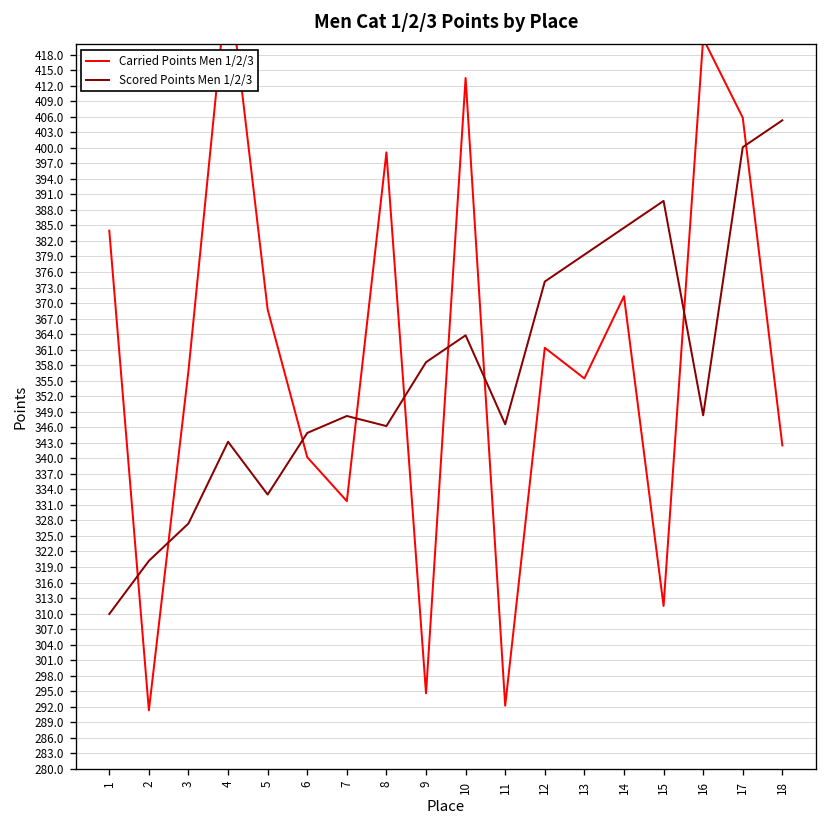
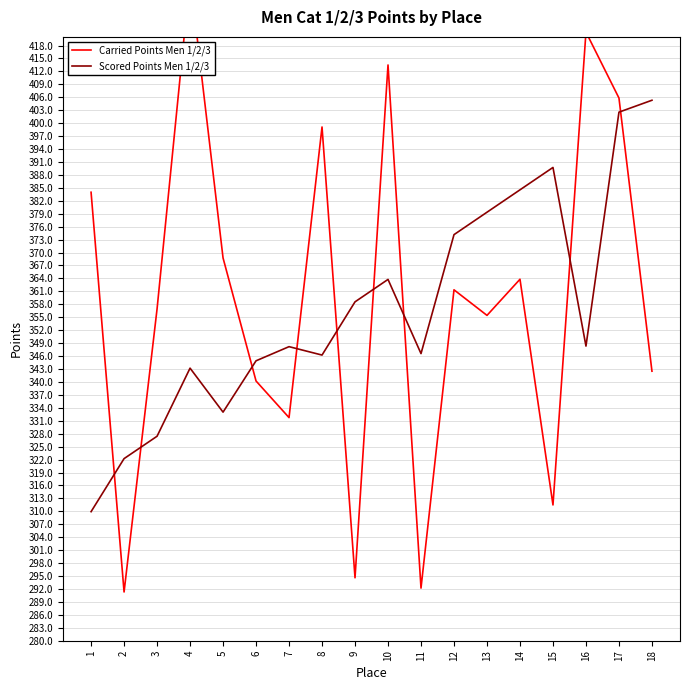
  {
    "Carried Points Men 1/2/3": {
      "1": 384,
      "2": 291,
      "3": 357,
      "5": 369,
      "6": 340,
      "7": 332,
      "8": 399,
      "9": 295,
      "10": 413,
      "11": 292,
      "12": 361,
      "13": 355,
-     "14": 371,
+     "14": 364,
      "15": 311,
      "17": 406,
      "18": 342
    },
    "Scored Points Men 1/2/3": {
      "1": 310,
-     "2": 320,
+     "2": 322,
      "3": 327,
      "4": 343,
      "5": 333,
      "6": 345,
      "7": 348,
      "8": 346,
      "9": 359,
      "10": 364,
      "11": 347,
      "12": 374,
      "13": 379,
      "14": 385,
      "15": 390,
      "16": 348,
-     "17": 400,
+     "17": 403,
      "18": 405
    }
  }
